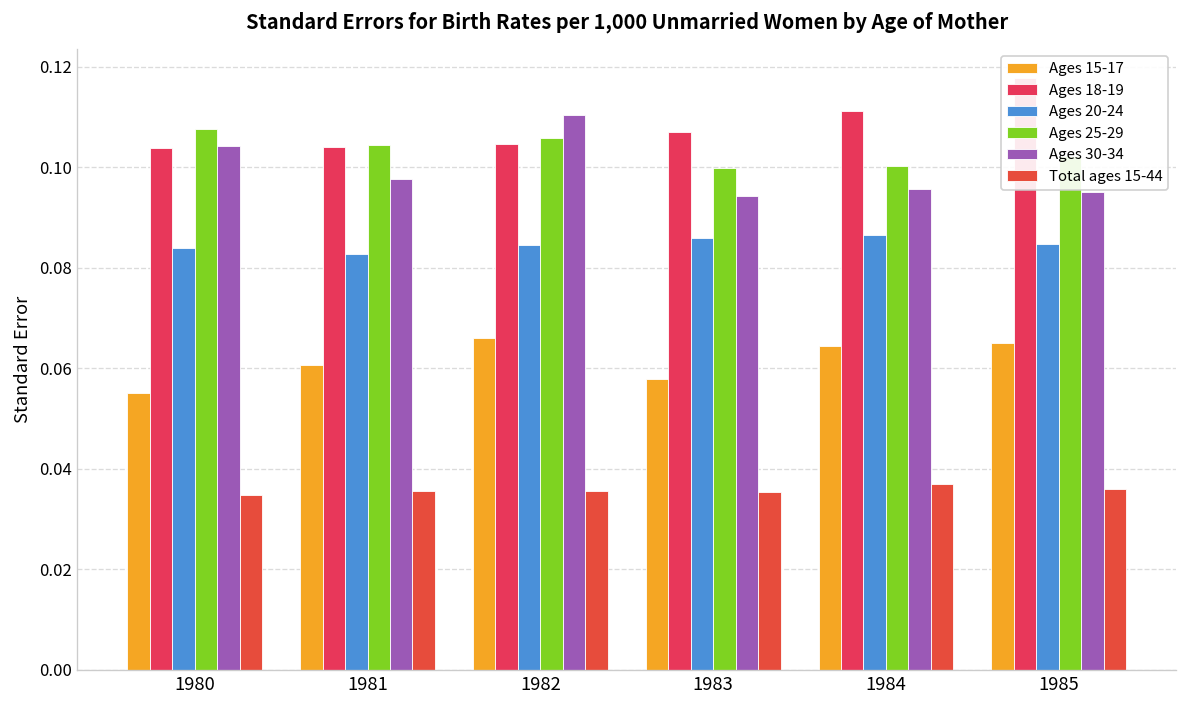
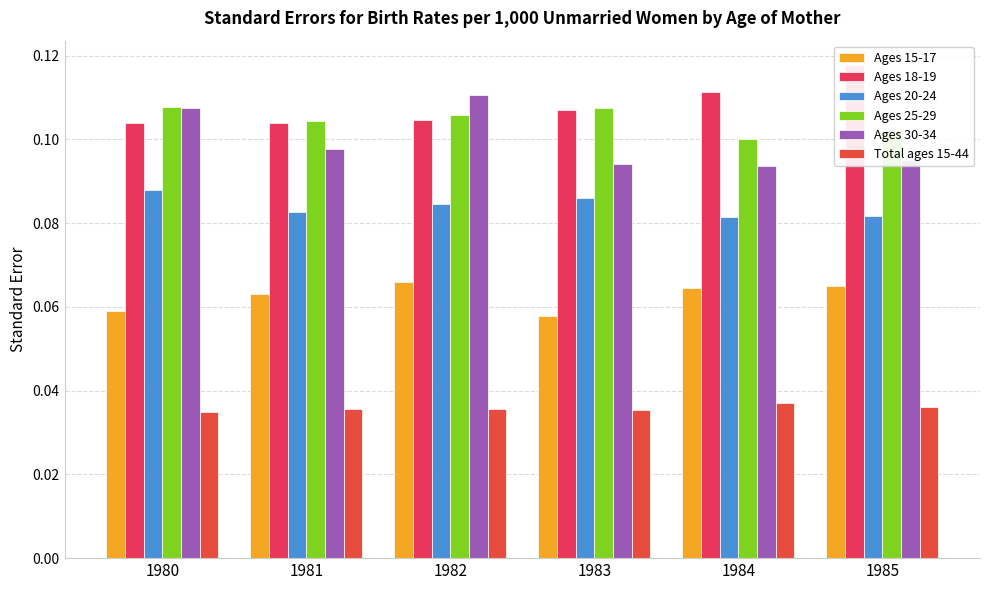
  {
    "Ages 15-17": {
-     "1980": 0.055,
-     "1981": 0.061,
+     "1980": 0.059,
+     "1981": 0.063,
      "1982": 0.066,
      "1983": 0.058,
      "1984": 0.065,
      "1985": 0.065
    },
    "Ages 20-24": {
-     "1980": 0.084,
+     "1980": 0.088,
      "1981": 0.083,
      "1982": 0.085,
      "1983": 0.086,
-     "1984": 0.087,
-     "1985": 0.085
+     "1984": 0.081,
+     "1985": 0.082
    },
    "Ages 25-29": {
      "1980": 0.108,
      "1981": 0.104,
      "1982": 0.106,
-     "1983": 0.100,
+     "1983": 0.108,
      "1984": 0.100
    },
    "Ages 30-34": {
-     "1980": 0.104,
+     "1980": 0.107,
      "1981": 0.098,
      "1982": 0.111,
      "1983": 0.094,
-     "1984": 0.096
+     "1984": 0.094
    }
  }
